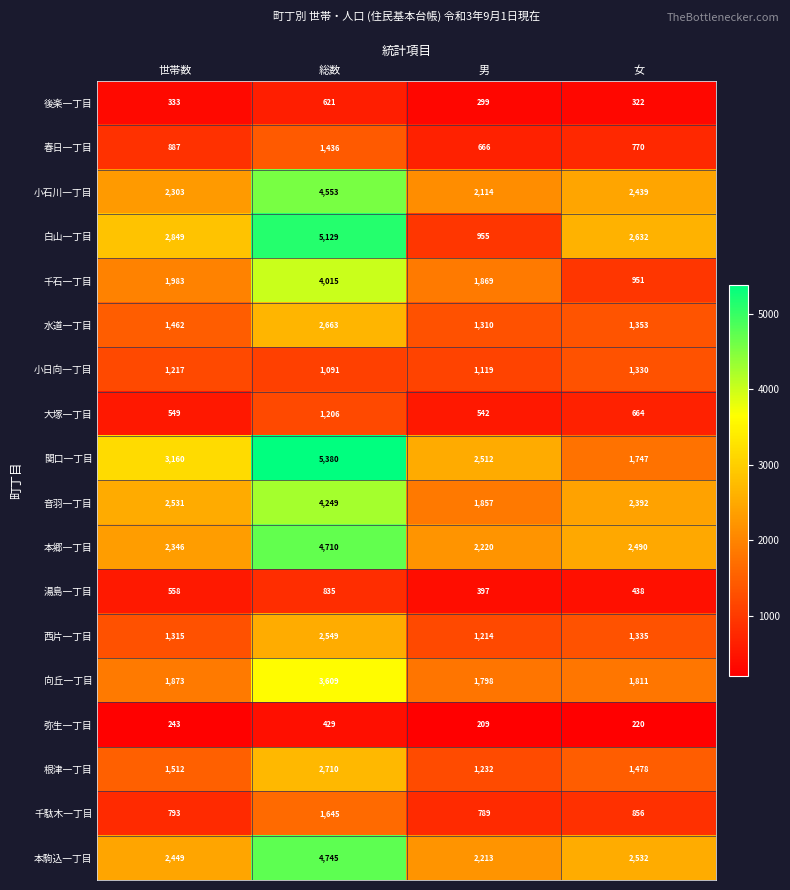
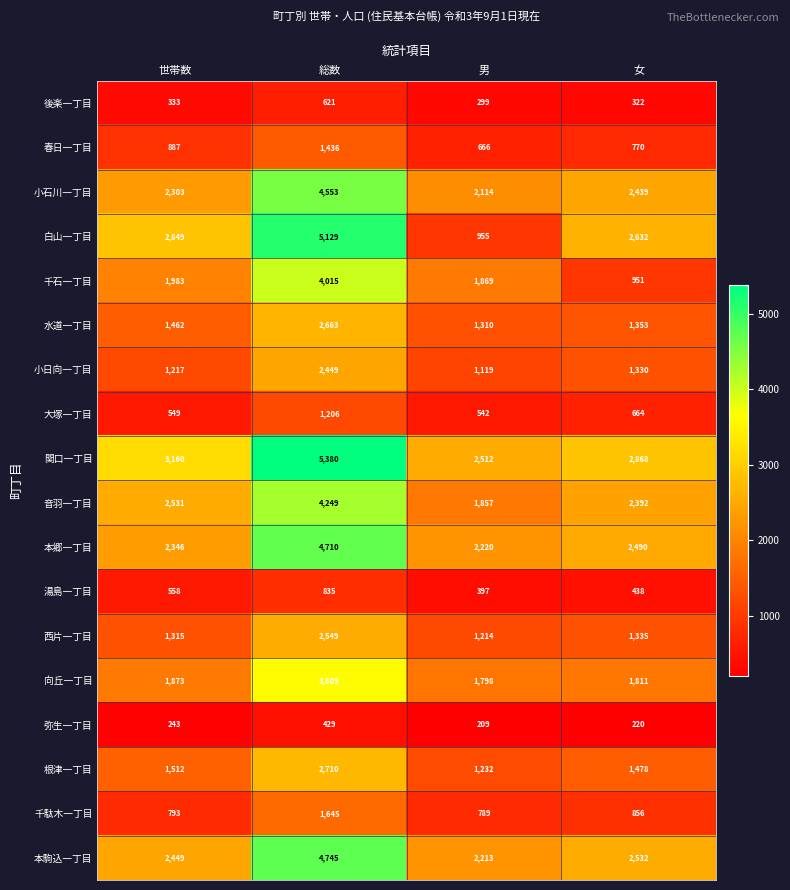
  {
    "後楽一丁目": {
      "世帯数": "333",
      "総数": "621",
      "男": "299",
      "女": "322"
    },
    "春日一丁目": {
      "世帯数": "887",
      "総数": "1,436",
      "男": "666",
      "女": "770"
    },
    "小石川一丁目": {
      "世帯数": "2,303",
      "総数": "4,553",
      "男": "2,114",
      "女": "2,439"
    },
    "白山一丁目": {
      "世帯数": "2,849",
      "総数": "5,129",
      "男": "955",
      "女": "2,632"
    },
    "千石一丁目": {
      "世帯数": "1,983",
      "総数": "4,015",
      "男": "1,869",
      "女": "951"
    },
    "水道一丁目": {
      "世帯数": "1,462",
      "総数": "2,663",
      "男": "1,310",
      "女": "1,353"
    },
    "小日向一丁目": {
      "世帯数": "1,217",
-     "総数": "1,091",
+     "総数": "2,449",
      "男": "1,119",
      "女": "1,330"
    },
    "大塚一丁目": {
      "世帯数": "549",
      "総数": "1,206",
      "男": "542",
      "女": "664"
    },
    "関口一丁目": {
      "世帯数": "3,160",
      "総数": "5,380",
      "男": "2,512",
-     "女": "1,747"
+     "女": "2,868"
    },
    "音羽一丁目": {
      "世帯数": "2,531",
      "総数": "4,249",
      "男": "1,857",
      "女": "2,392"
    },
    "本郷一丁目": {
      "世帯数": "2,346",
      "総数": "4,710",
      "男": "2,220",
      "女": "2,490"
    },
    "湯島一丁目": {
      "世帯数": "558",
      "総数": "835",
      "男": "397",
      "女": "438"
    },
    "西片一丁目": {
      "世帯数": "1,315",
      "総数": "2,549",
      "男": "1,214",
      "女": "1,335"
    },
    "向丘一丁目": {
      "世帯数": "1,873",
      "総数": "3,609",
      "男": "1,798",
      "女": "1,811"
    },
    "弥生一丁目": {
      "世帯数": "243",
      "総数": "429",
      "男": "209",
      "女": "220"
    },
    "根津一丁目": {
      "世帯数": "1,512",
      "総数": "2,710",
      "男": "1,232",
      "女": "1,478"
    },
    "千駄木一丁目": {
      "世帯数": "793",
      "総数": "1,645",
      "男": "789",
      "女": "856"
    },
    "本駒込一丁目": {
      "世帯数": "2,449",
      "総数": "4,745",
      "男": "2,213",
      "女": "2,532"
    }
  }
